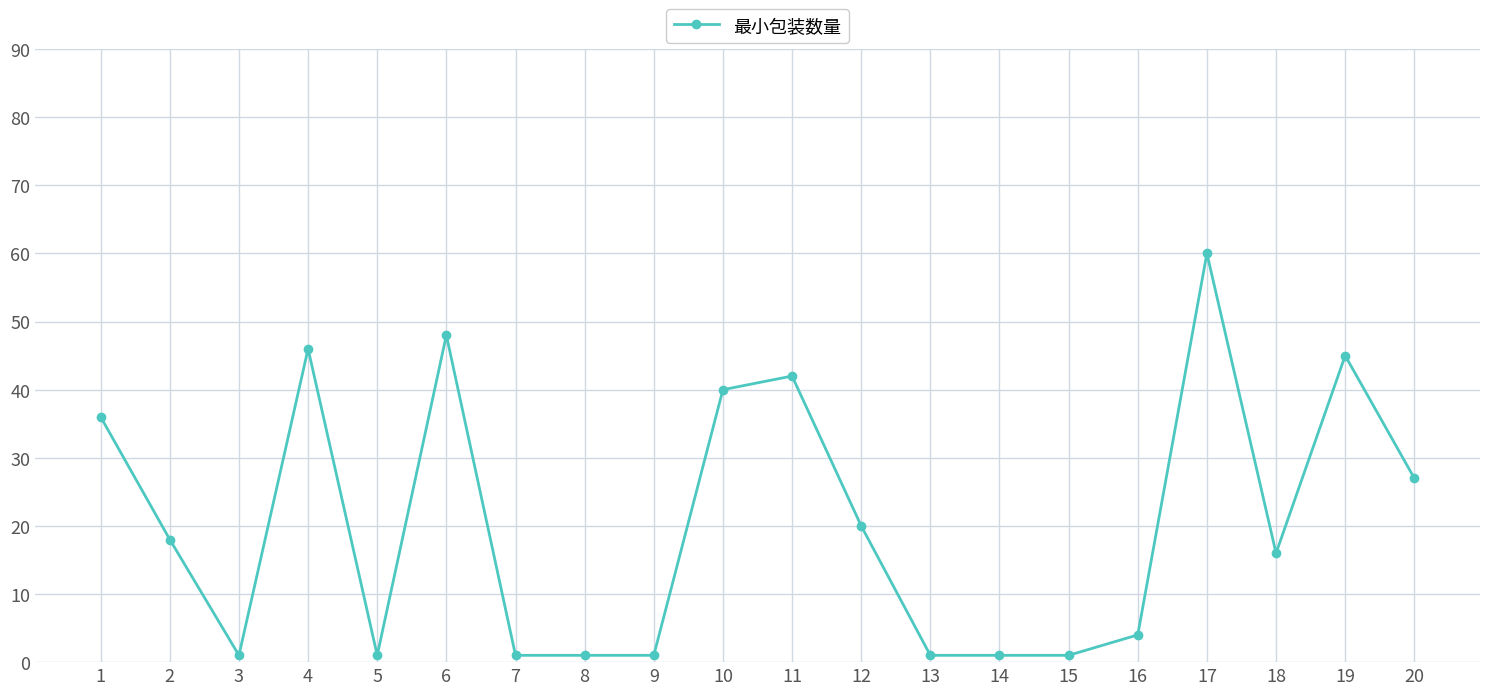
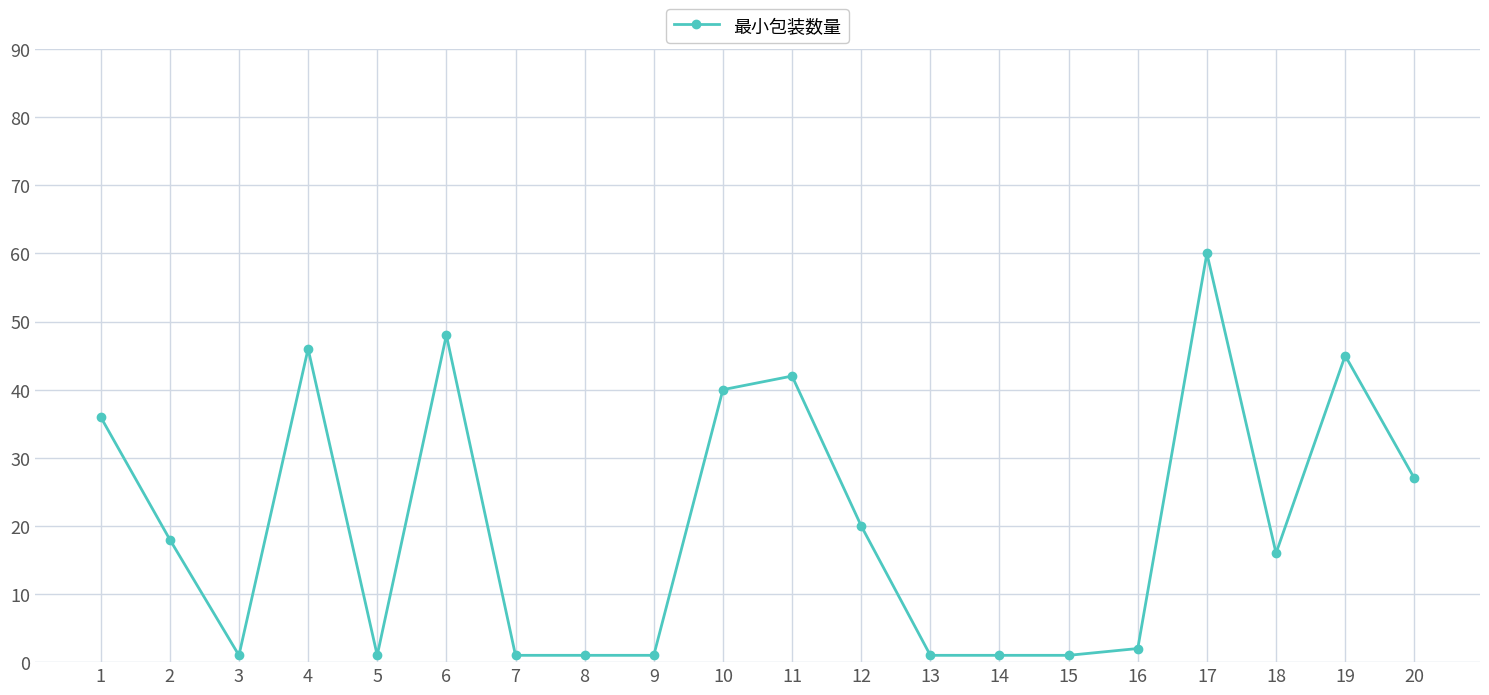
  {
    "1": 36,
    "2": 18,
    "3": 1,
    "4": 46,
    "5": 1,
    "6": 48,
    "7": 1,
    "8": 1,
    "9": 1,
    "10": 40,
    "11": 42,
    "12": 20,
    "13": 1,
    "14": 1,
    "15": 1,
-   "16": 4,
+   "16": 2,
    "17": 60,
    "18": 16,
    "19": 45,
    "20": 27
  }
